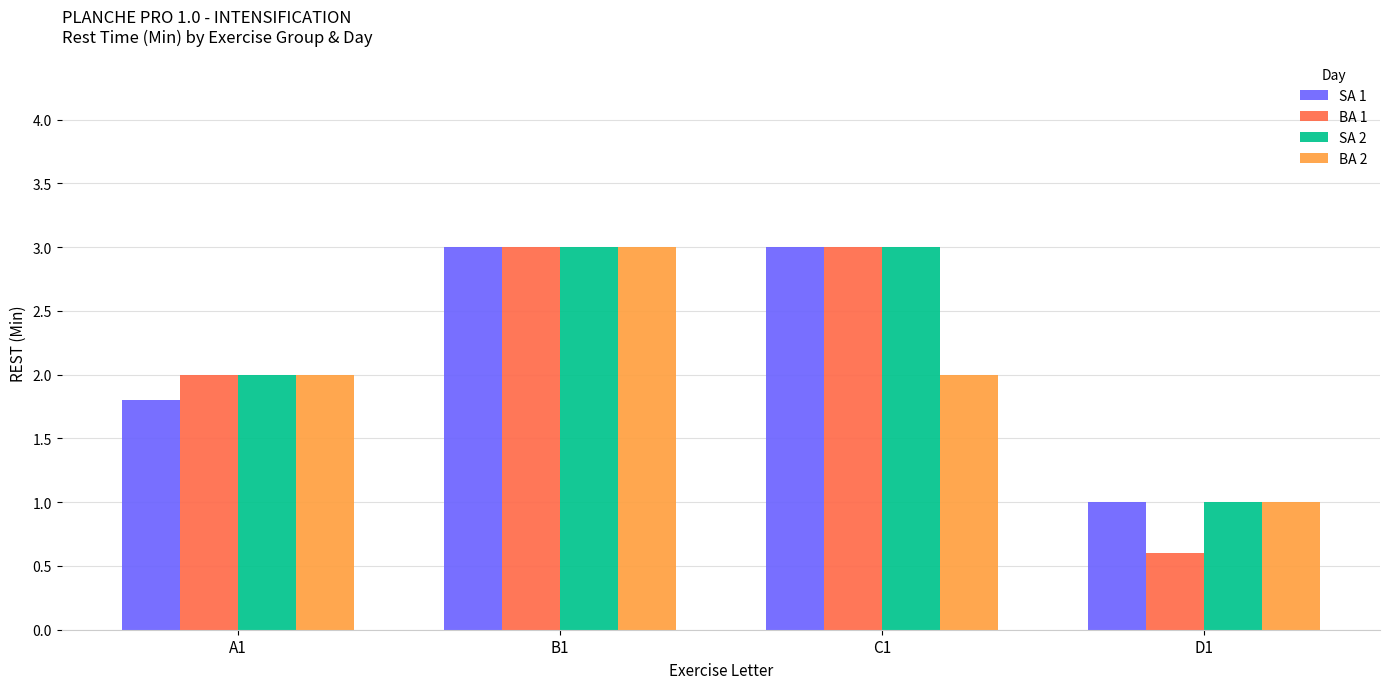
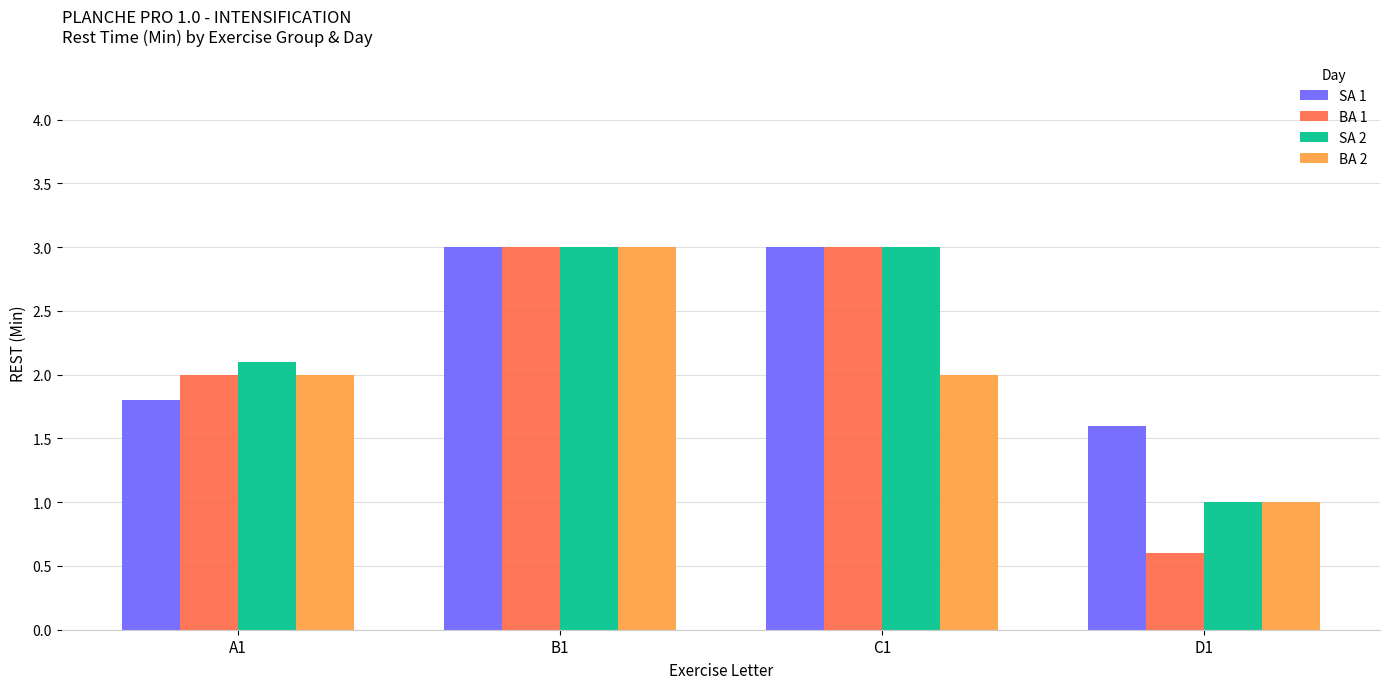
  {
    "SA 1": {
      "A1": 1.8,
      "B1": 3.0,
      "C1": 3.0,
-     "D1": 1.0
+     "D1": 1.6
    },
    "SA 2": {
-     "A1": 2.0,
+     "A1": 2.1,
      "B1": 3.0,
      "C1": 3.0,
      "D1": 1.0
    }
  }
